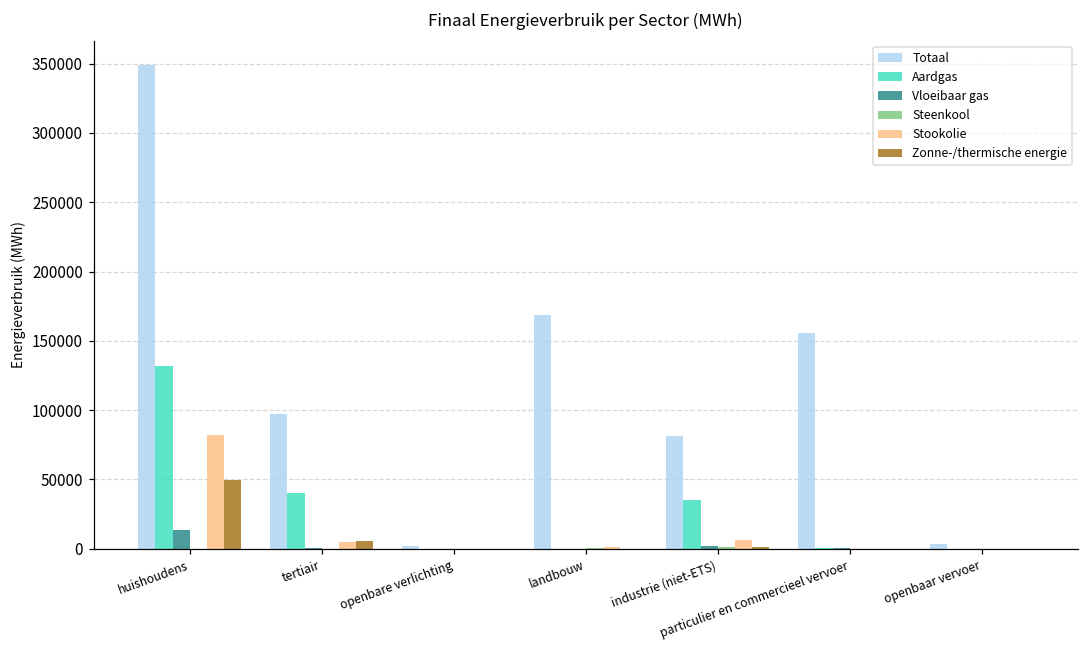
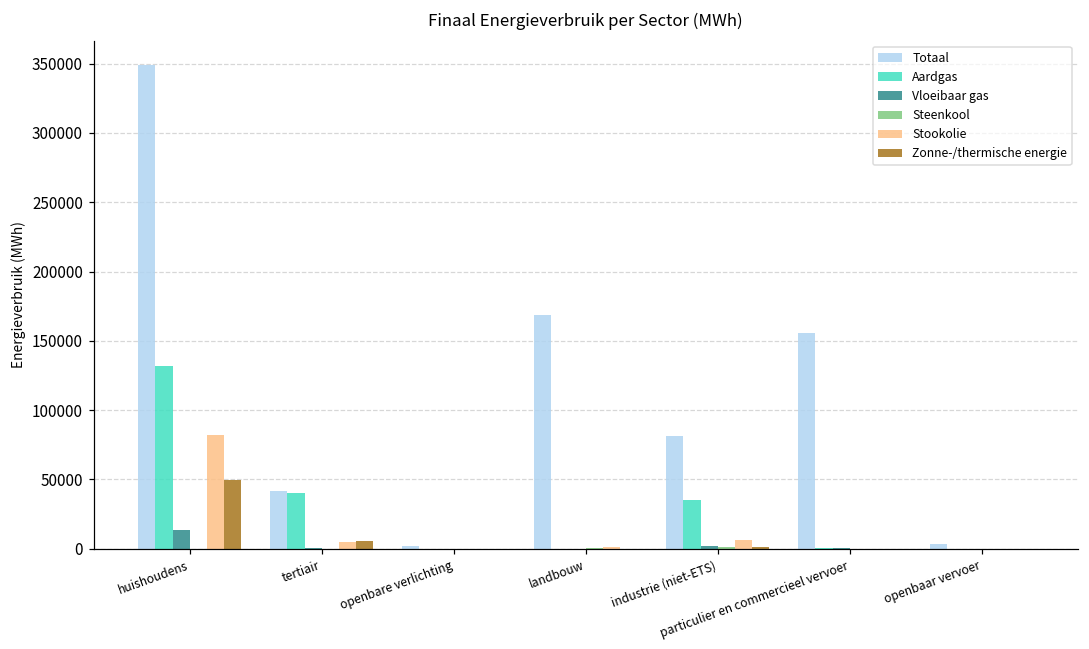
  {
    "Totaal": {
      "huishoudens": 349000,
-     "tertiair": 97000,
+     "tertiair": 41000,
      "openbare verlichting": 2000,
      "landbouw": 169000,
      "industrie (niet-ETS)": 81000,
      "particulier en commercieel vervoer": 155000,
      "openbaar vervoer": 3000
    },
    "Aardgas": {
      "huishoudens": 132000,
      "tertiair": 40000,
      "openbare verlichting": 0,
      "industrie (niet-ETS)": 35000,
      "openbaar vervoer": 0
    },
    "Vloeibaar gas": {
      "huishoudens": 13000,
      "openbare verlichting": 0,
      "openbaar vervoer": 0
    },
    "Steenkool": {
      "huishoudens": 0,
      "openbare verlichting": 0,
      "particulier en commercieel vervoer": 0,
      "openbaar vervoer": 0
    },
    "Stookolie": {
      "huishoudens": 82000,
      "tertiair": 5000,
      "openbare verlichting": 0,
      "industrie (niet-ETS)": 6000,
      "particulier en commercieel vervoer": 0,
      "openbaar vervoer": 0
    },
    "Zonne-/thermische energie": {
      "huishoudens": 49000,
      "tertiair": 5000,
      "openbare verlichting": 0,
      "landbouw": 0,
      "particulier en commercieel vervoer": 0,
      "openbaar vervoer": 0
    }
  }
